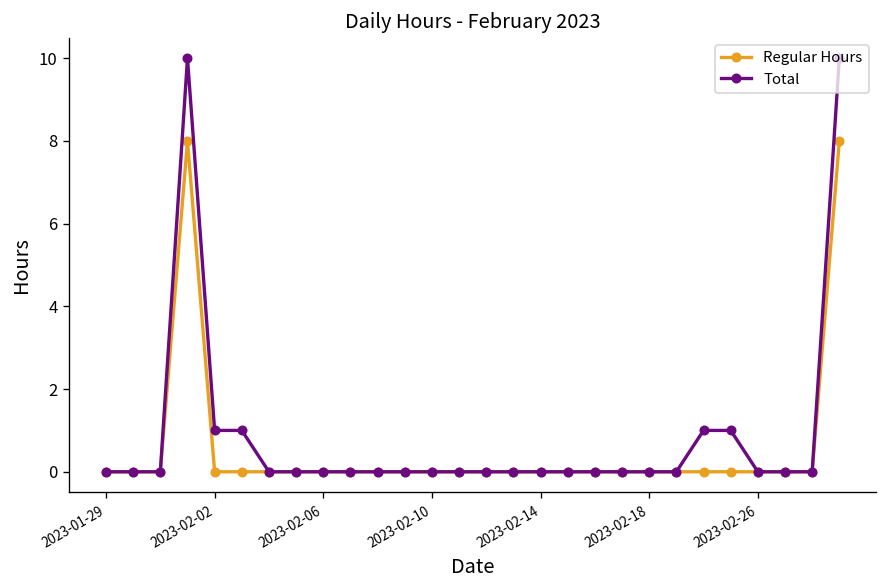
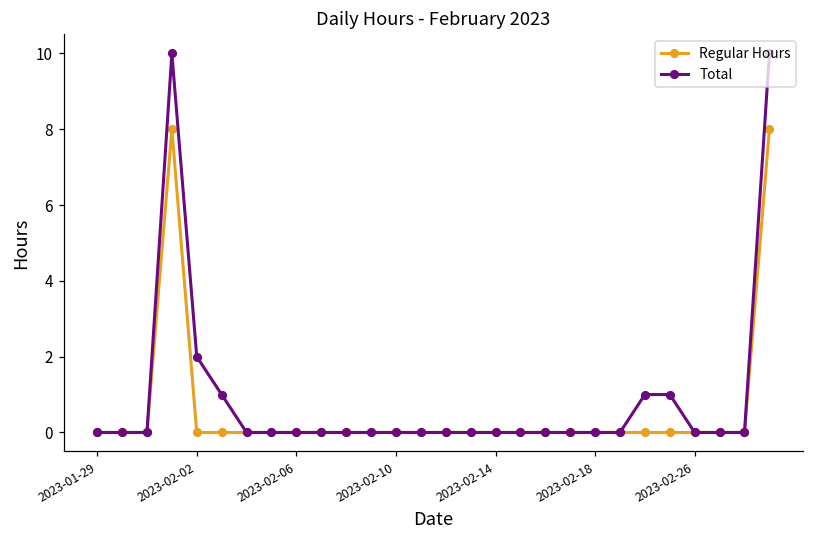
  {
    "Regular Hours": {
      "2023-02-02": 0
    },
    "Total": {
-     "2023-02-02": 1
+     "2023-02-02": 2
    }
  }
